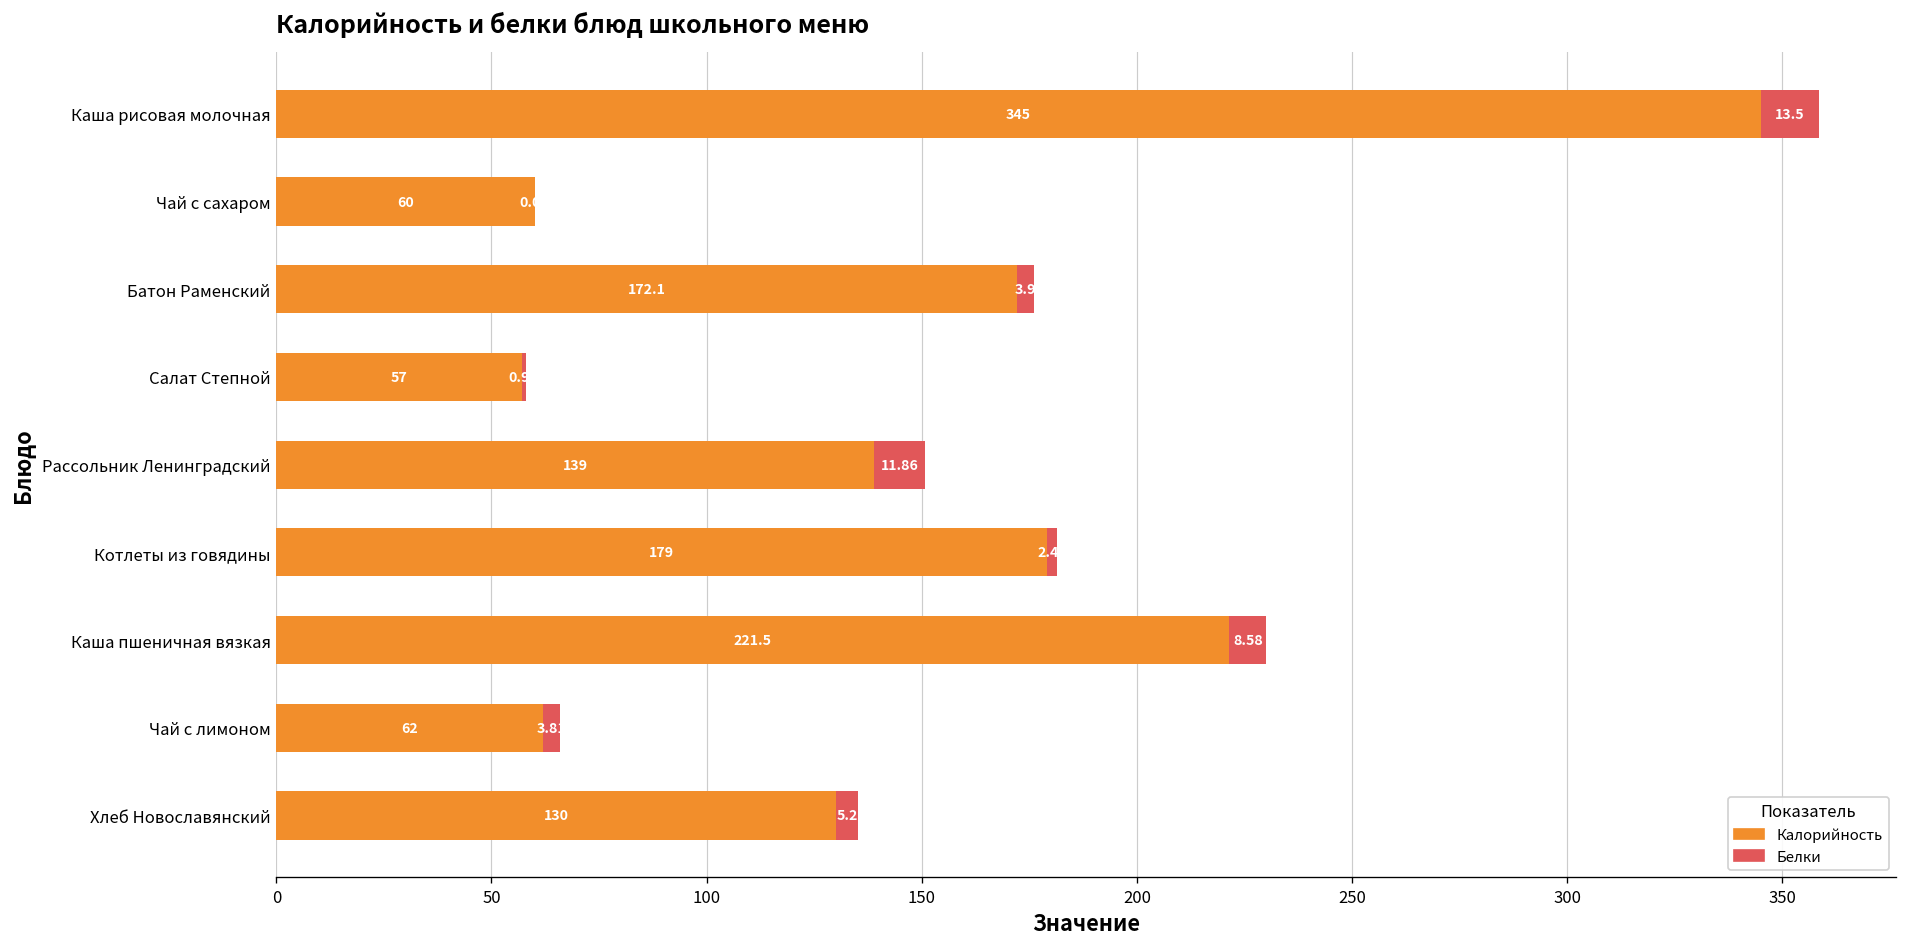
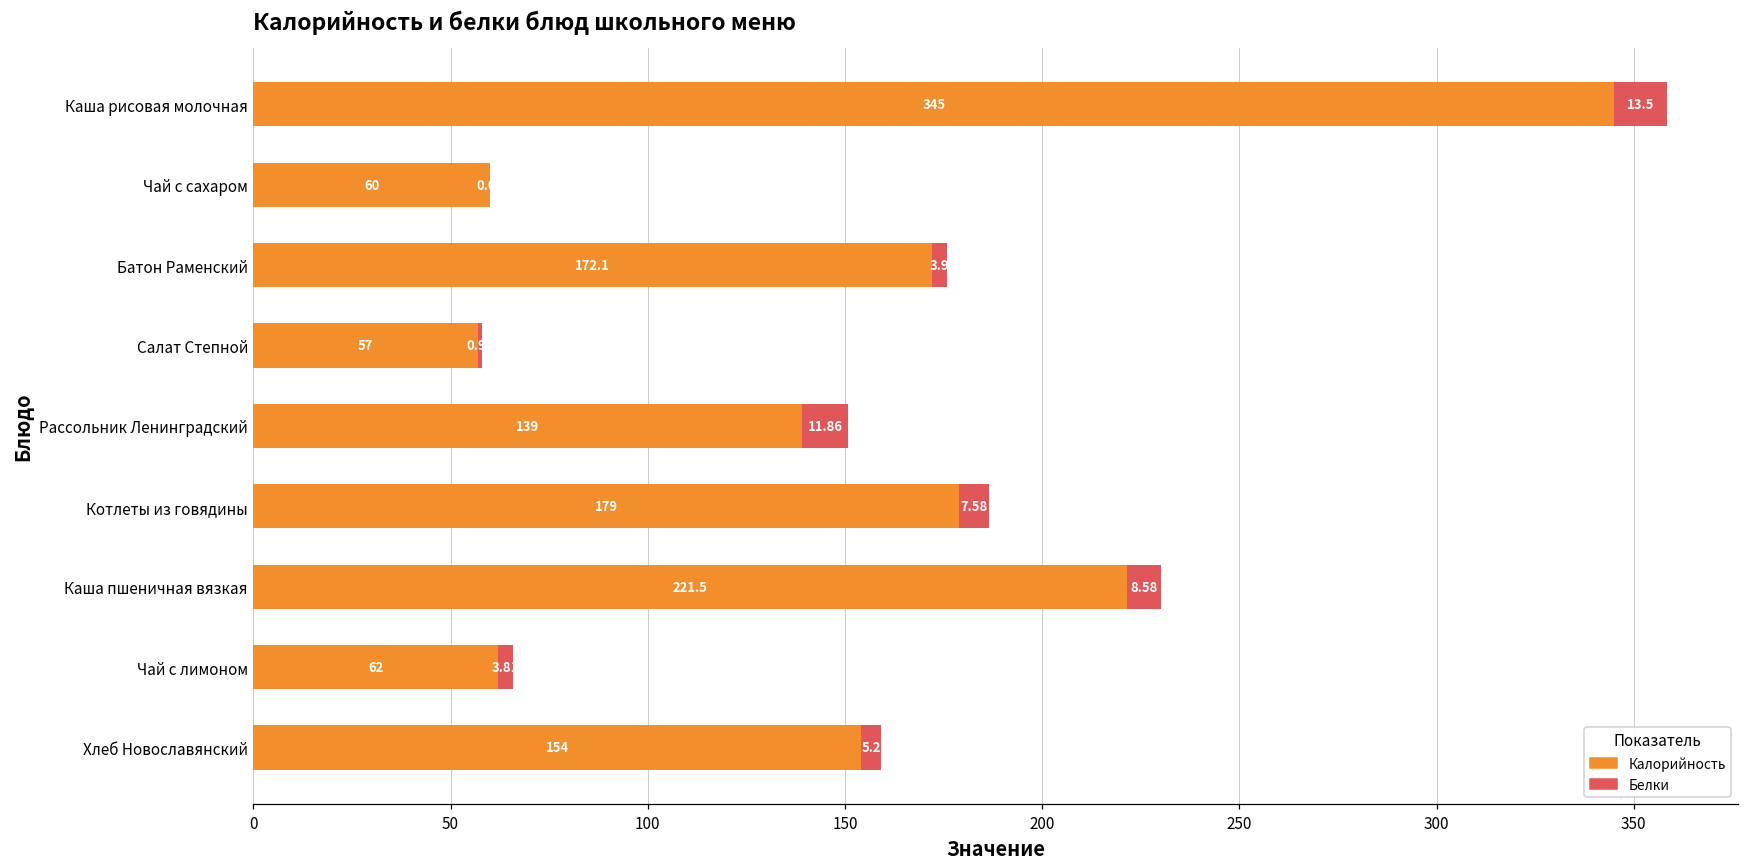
  {
    "Калорийность": {
      "Каша рисовая молочная": 345,
      "Чай с сахаром": 60,
      "Батон Раменский": 172.1,
      "Салат Степной": 57,
      "Рассольник Ленинградский": 139,
      "Котлеты из говядины": 179,
      "Каша пшеничная вязкая": 221.5,
      "Чай с лимоном": 62,
-     "Хлеб Новославянский": 130
+     "Хлеб Новославянский": 154
    },
    "Белки": {
      "Каша рисовая молочная": 13.5,
      "Батон Раменский": 3.9,
      "Салат Степной": 0.99,
      "Рассольник Ленинградский": 11.86,
-     "Котлеты из говядины": 2.45,
+     "Котлеты из говядины": 7.58,
      "Каша пшеничная вязкая": 8.58,
      "Чай с лимоном": 3.81,
      "Хлеб Новославянский": 5.2
    }
  }
